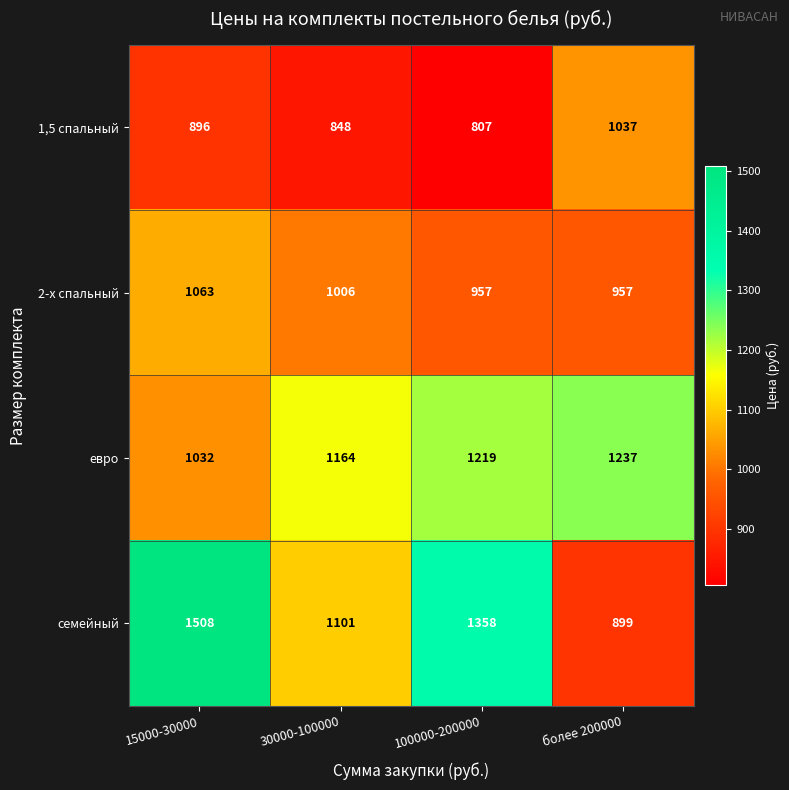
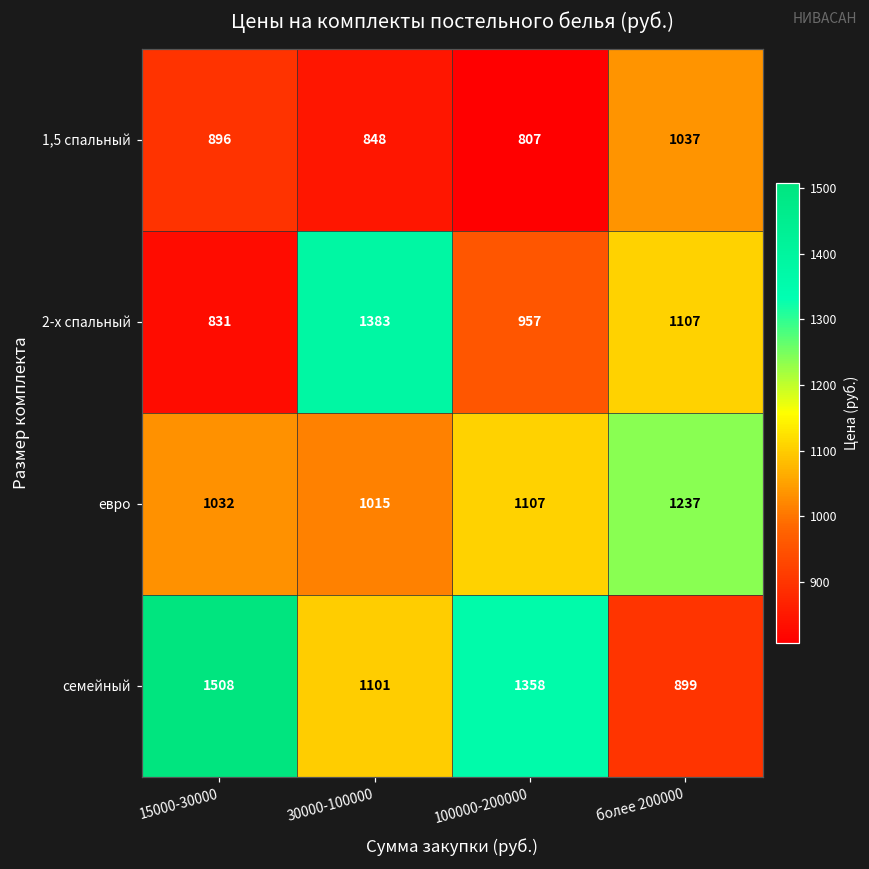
  {
    "1,5 спальный": {
      "15000-30000": 896,
      "30000-100000": 848,
      "100000-200000": 807,
      "более 200000": 1037
    },
    "2-х спальный": {
-     "15000-30000": 1063,
-     "30000-100000": 1006,
+     "15000-30000": 831,
+     "30000-100000": 1383,
      "100000-200000": 957,
-     "более 200000": 957
+     "более 200000": 1107
    },
    "евро": {
      "15000-30000": 1032,
-     "30000-100000": 1164,
-     "100000-200000": 1219,
+     "30000-100000": 1015,
+     "100000-200000": 1107,
      "более 200000": 1237
    },
    "семейный": {
      "15000-30000": 1508,
      "30000-100000": 1101,
      "100000-200000": 1358,
      "более 200000": 899
    }
  }
